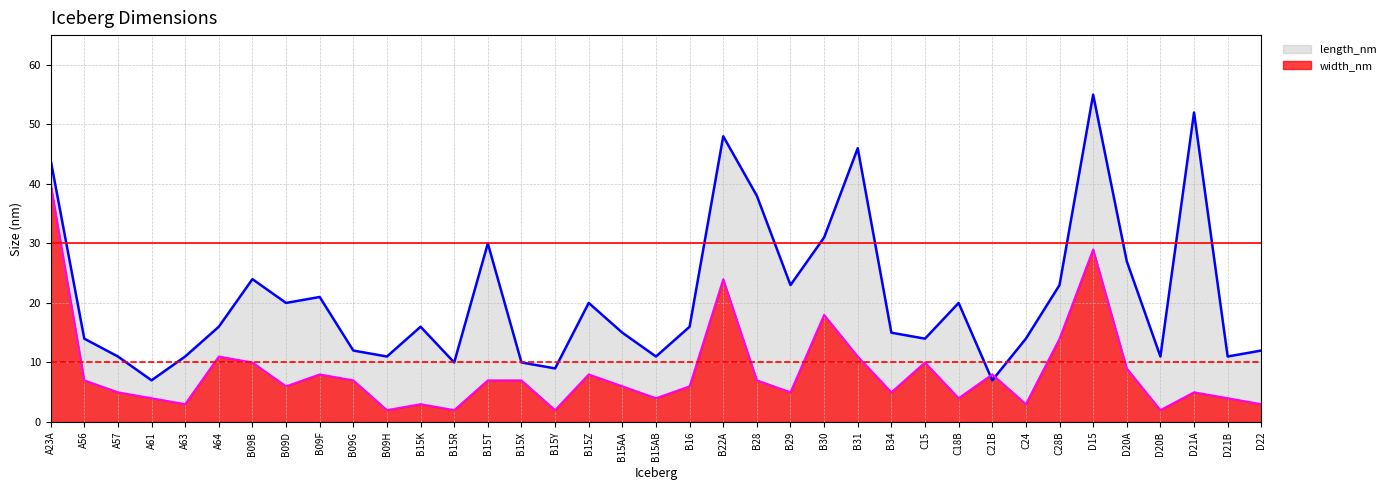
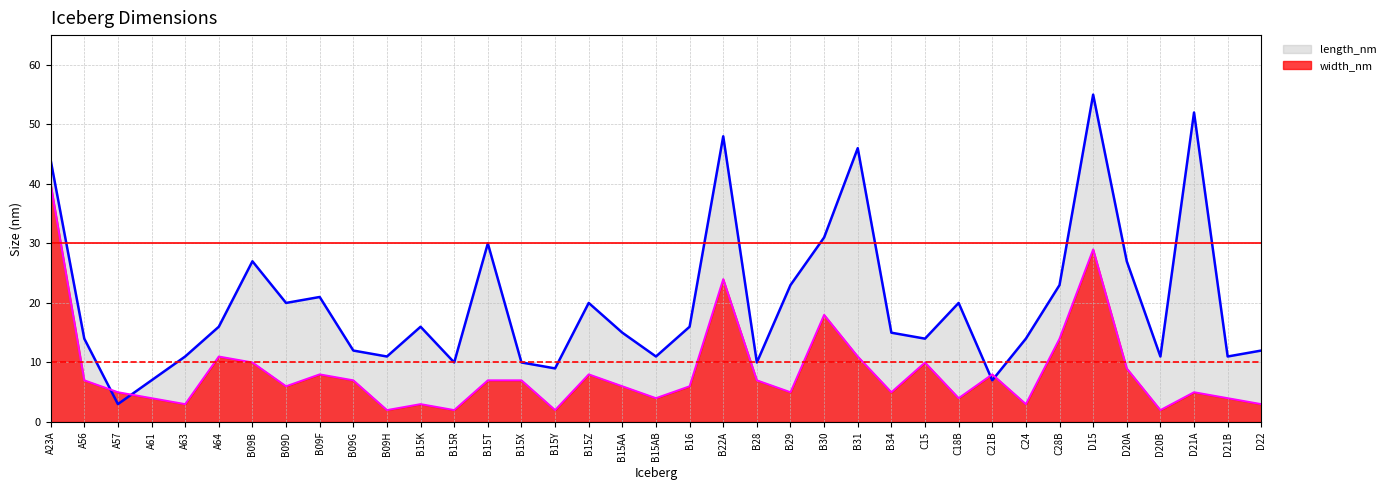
  {
    "length_nm": {
      "A23A": 44,
      "A56": 14,
-     "A57": 11,
+     "A57": 3,
      "A61": 7,
      "A63": 11,
      "A64": 16,
-     "B09B": 24,
+     "B09B": 27,
      "B09D": 20,
      "B09F": 21,
      "B09G": 12,
      "B09H": 11,
      "B15K": 16,
      "B15R": 10,
      "B15T": 30,
      "B15X": 10,
      "B15Y": 9,
      "B15Z": 20,
      "B15AA": 15,
      "B15AB": 11,
      "B16": 16,
      "B22A": 48,
-     "B28": 38,
+     "B28": 10,
      "B29": 23,
      "B30": 31,
      "B31": 46,
      "B34": 15,
      "C15": 14,
      "C18B": 20,
      "C21B": 7,
      "C24": 14,
      "C28B": 23,
      "D15": 55,
      "D20A": 27,
      "D20B": 11,
      "D21A": 52,
      "D21B": 11,
      "D22": 12
    },
    "width_nm": {
      "A23A": 40,
      "A56": 7,
      "A57": 5,
      "A61": 4,
      "A63": 3,
      "A64": 11,
      "B09B": 10,
      "B09D": 6,
      "B09F": 8,
      "B09G": 7,
      "B09H": 2,
      "B15K": 3,
      "B15R": 2,
      "B15T": 7,
      "B15X": 7,
      "B15Y": 2,
      "B15Z": 8,
      "B15AA": 6,
      "B15AB": 4,
      "B16": 6,
      "B22A": 24,
      "B28": 7,
      "B29": 5,
      "B30": 18,
      "B31": 11,
      "B34": 5,
      "C15": 10,
      "C18B": 4,
      "C21B": 8,
      "C24": 3,
      "C28B": 14,
      "D15": 29,
      "D20A": 9,
      "D20B": 2,
      "D21A": 5,
      "D21B": 4,
      "D22": 3
    }
  }
